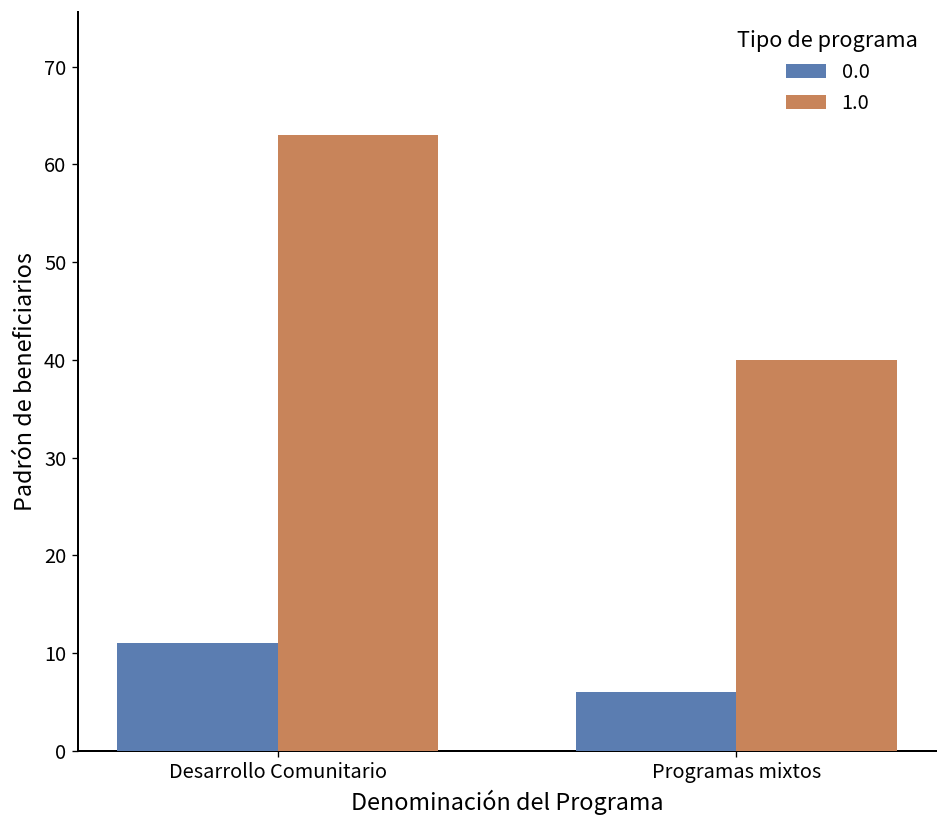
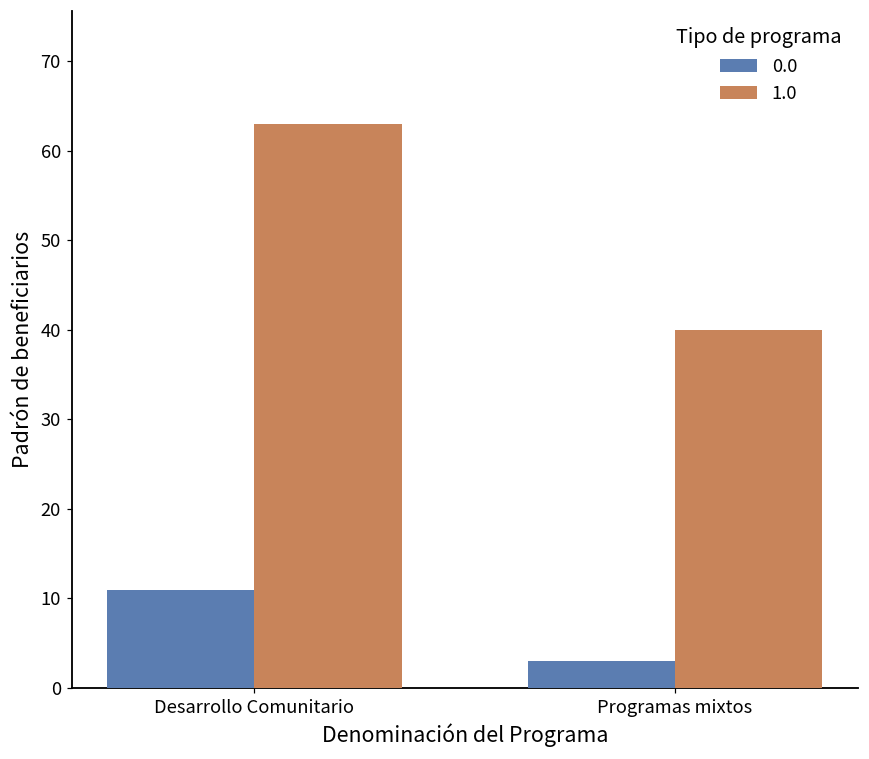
  {
    "0.0": {
      "Desarrollo Comunitario": 11,
-     "Programas mixtos": 6
+     "Programas mixtos": 3
    },
    "1.0": {
      "Desarrollo Comunitario": 63,
      "Programas mixtos": 40
    }
  }
